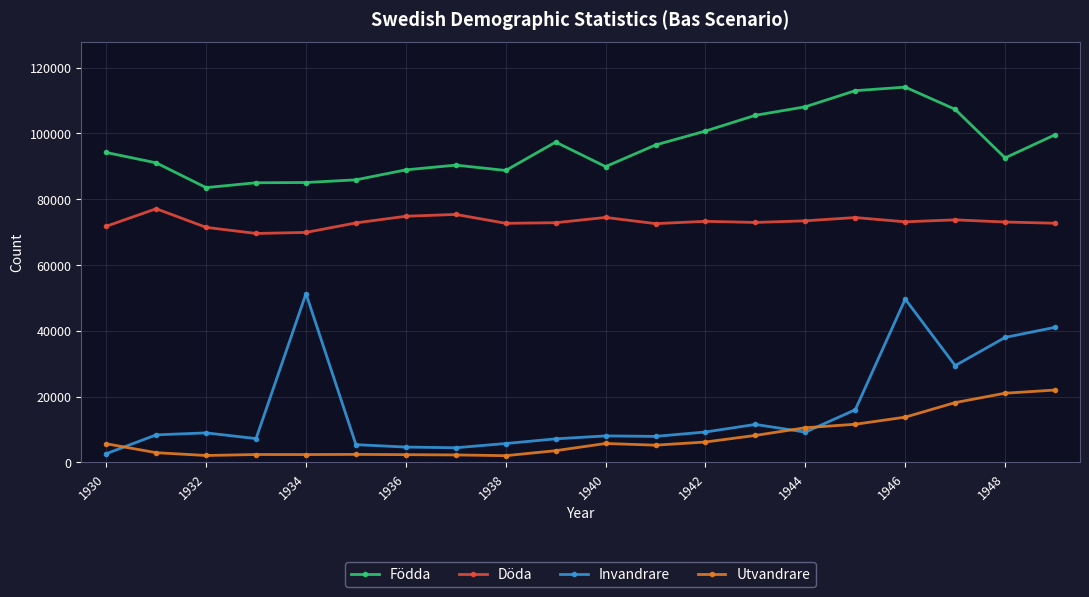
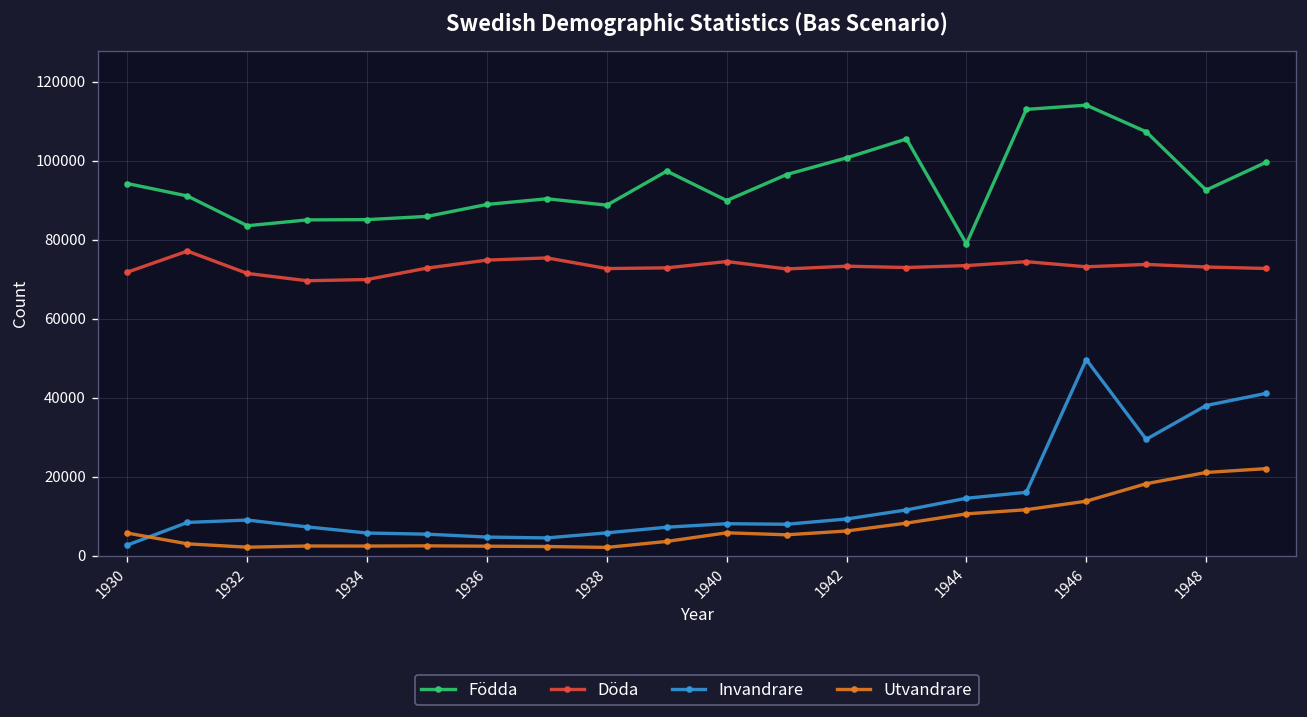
  {
    "Födda": {
      "1930": 94000,
      "1932": 84000,
      "1934": 85000,
      "1936": 89000,
      "1938": 89000,
      "1940": 90000,
      "1942": 101000,
-     "1944": 108000,
+     "1944": 79000,
      "1946": 114000,
      "1948": 93000
    },
    "Invandrare": {
      "1930": 3000,
      "1932": 9000,
-     "1934": 51000,
+     "1934": 6000,
      "1936": 5000,
      "1938": 6000,
      "1940": 8000,
      "1942": 9000,
-     "1944": 9000,
+     "1944": 15000,
      "1946": 50000,
      "1948": 38000
    }
  }
